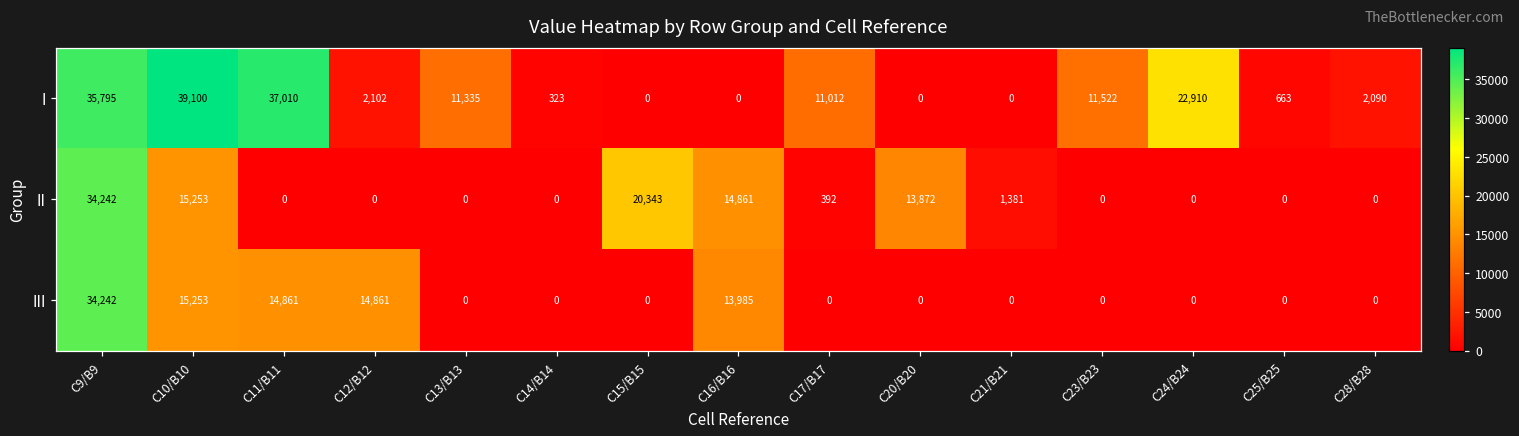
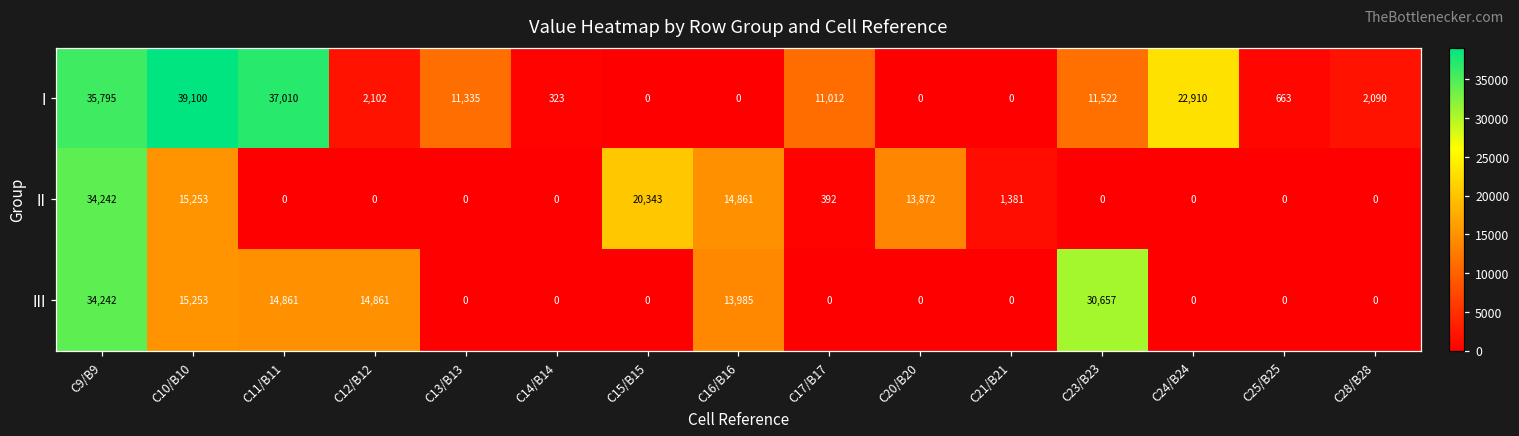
  {
    "I": {
      "C9/B9": "35,795",
      "C10/B10": "39,100",
      "C11/B11": "37,010",
      "C12/B12": "2,102",
      "C13/B13": "11,335",
      "C14/B14": "323",
      "C15/B15": "0",
      "C16/B16": "0",
      "C17/B17": "11,012",
      "C20/B20": "0",
      "C21/B21": "0",
      "C23/B23": "11,522",
      "C24/B24": "22,910",
      "C25/B25": "663",
      "C28/B28": "2,090"
    },
    "II": {
      "C9/B9": "34,242",
      "C10/B10": "15,253",
      "C11/B11": "0",
      "C12/B12": "0",
      "C13/B13": "0",
      "C14/B14": "0",
      "C15/B15": "20,343",
      "C16/B16": "14,861",
      "C17/B17": "392",
      "C20/B20": "13,872",
      "C21/B21": "1,381",
      "C23/B23": "0",
      "C24/B24": "0",
      "C25/B25": "0",
      "C28/B28": "0"
    },
    "III": {
      "C9/B9": "34,242",
      "C10/B10": "15,253",
      "C11/B11": "14,861",
      "C12/B12": "14,861",
      "C13/B13": "0",
      "C14/B14": "0",
      "C15/B15": "0",
      "C16/B16": "13,985",
      "C17/B17": "0",
      "C20/B20": "0",
      "C21/B21": "0",
-     "C23/B23": "0",
+     "C23/B23": "30,657",
      "C24/B24": "0",
      "C25/B25": "0",
      "C28/B28": "0"
    }
  }
